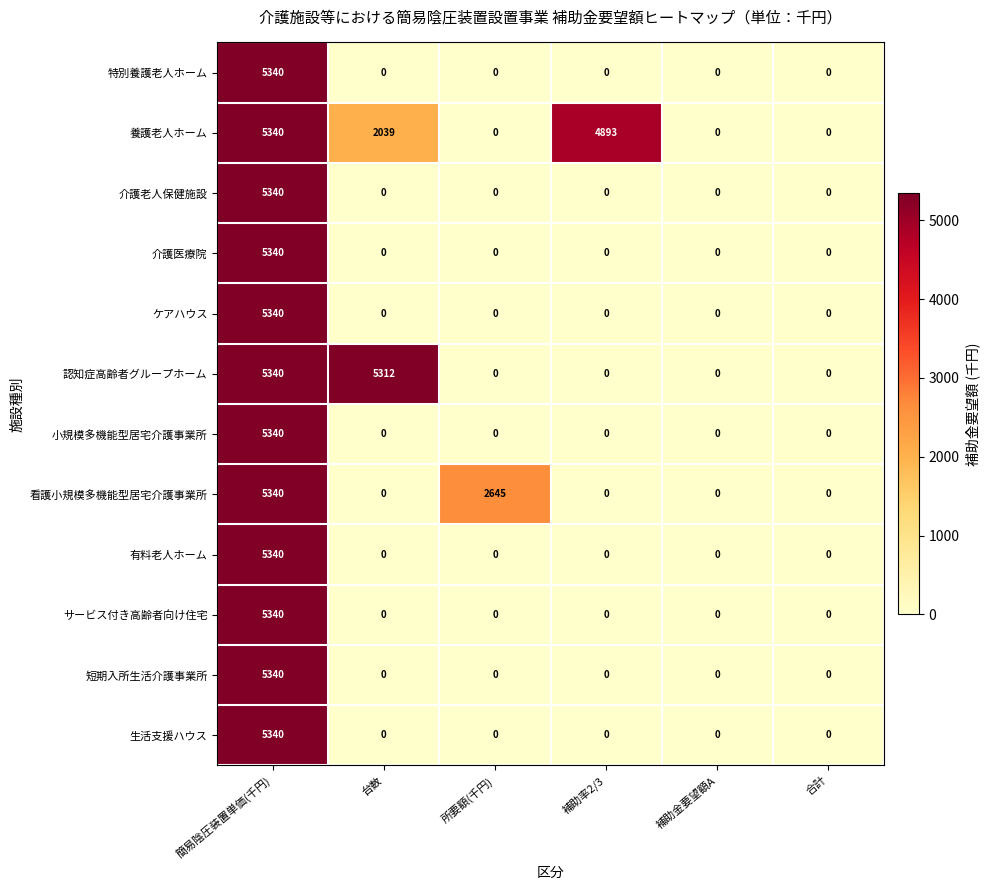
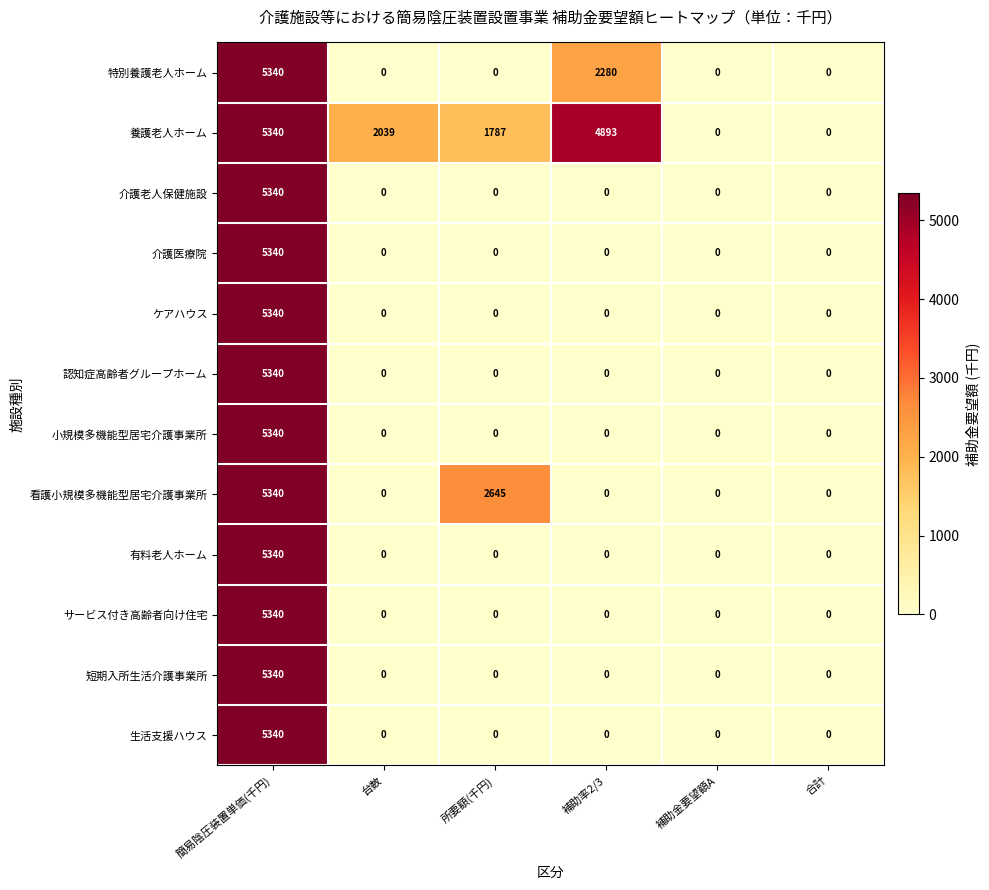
  {
    "特別養護老人ホーム": {
      "簡易陰圧装置単価(千円)": 5340,
      "台数": 0,
      "所要額(千円)": 0,
-     "補助率2/3": 0,
+     "補助率2/3": 2280,
      "補助金要望額A": 0,
      "合計": 0
    },
    "養護老人ホーム": {
      "簡易陰圧装置単価(千円)": 5340,
      "台数": 2039,
-     "所要額(千円)": 0,
+     "所要額(千円)": 1787,
      "補助率2/3": 4893,
      "補助金要望額A": 0,
      "合計": 0
    },
    "介護老人保健施設": {
      "簡易陰圧装置単価(千円)": 5340,
      "台数": 0,
      "所要額(千円)": 0,
      "補助率2/3": 0,
      "補助金要望額A": 0,
      "合計": 0
    },
    "介護医療院": {
      "簡易陰圧装置単価(千円)": 5340,
      "台数": 0,
      "所要額(千円)": 0,
      "補助率2/3": 0,
      "補助金要望額A": 0,
      "合計": 0
    },
    "ケアハウス": {
      "簡易陰圧装置単価(千円)": 5340,
      "台数": 0,
      "所要額(千円)": 0,
      "補助率2/3": 0,
      "補助金要望額A": 0,
      "合計": 0
    },
    "認知症高齢者グループホーム": {
      "簡易陰圧装置単価(千円)": 5340,
-     "台数": 5312,
+     "台数": 0,
      "所要額(千円)": 0,
      "補助率2/3": 0,
      "補助金要望額A": 0,
      "合計": 0
    },
    "小規模多機能型居宅介護事業所": {
      "簡易陰圧装置単価(千円)": 5340,
      "台数": 0,
      "所要額(千円)": 0,
      "補助率2/3": 0,
      "補助金要望額A": 0,
      "合計": 0
    },
    "看護小規模多機能型居宅介護事業所": {
      "簡易陰圧装置単価(千円)": 5340,
      "台数": 0,
      "所要額(千円)": 2645,
      "補助率2/3": 0,
      "補助金要望額A": 0,
      "合計": 0
    },
    "有料老人ホーム": {
      "簡易陰圧装置単価(千円)": 5340,
      "台数": 0,
      "所要額(千円)": 0,
      "補助率2/3": 0,
      "補助金要望額A": 0,
      "合計": 0
    },
    "サービス付き高齢者向け住宅": {
      "簡易陰圧装置単価(千円)": 5340,
      "台数": 0,
      "所要額(千円)": 0,
      "補助率2/3": 0,
      "補助金要望額A": 0,
      "合計": 0
    },
    "短期入所生活介護事業所": {
      "簡易陰圧装置単価(千円)": 5340,
      "台数": 0,
      "所要額(千円)": 0,
      "補助率2/3": 0,
      "補助金要望額A": 0,
      "合計": 0
    },
    "生活支援ハウス": {
      "簡易陰圧装置単価(千円)": 5340,
      "台数": 0,
      "所要額(千円)": 0,
      "補助率2/3": 0,
      "補助金要望額A": 0,
      "合計": 0
    }
  }
